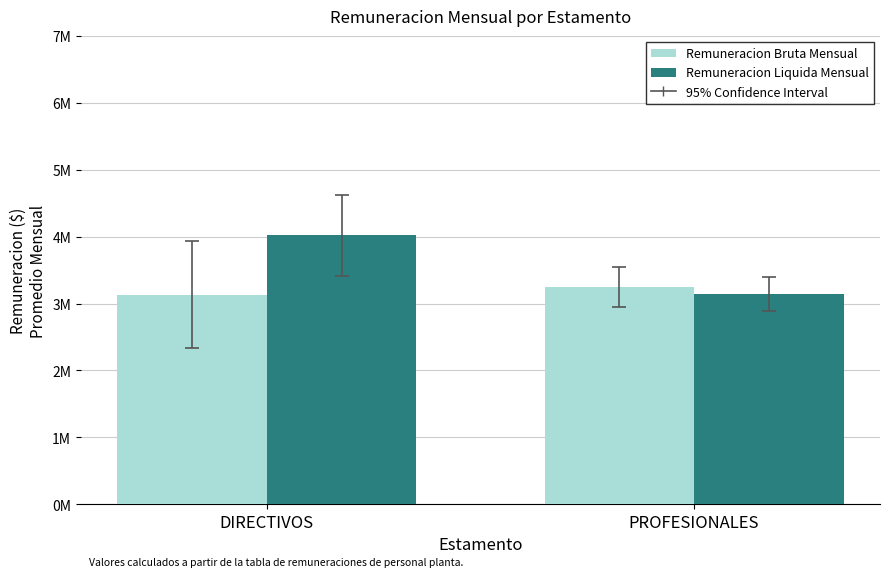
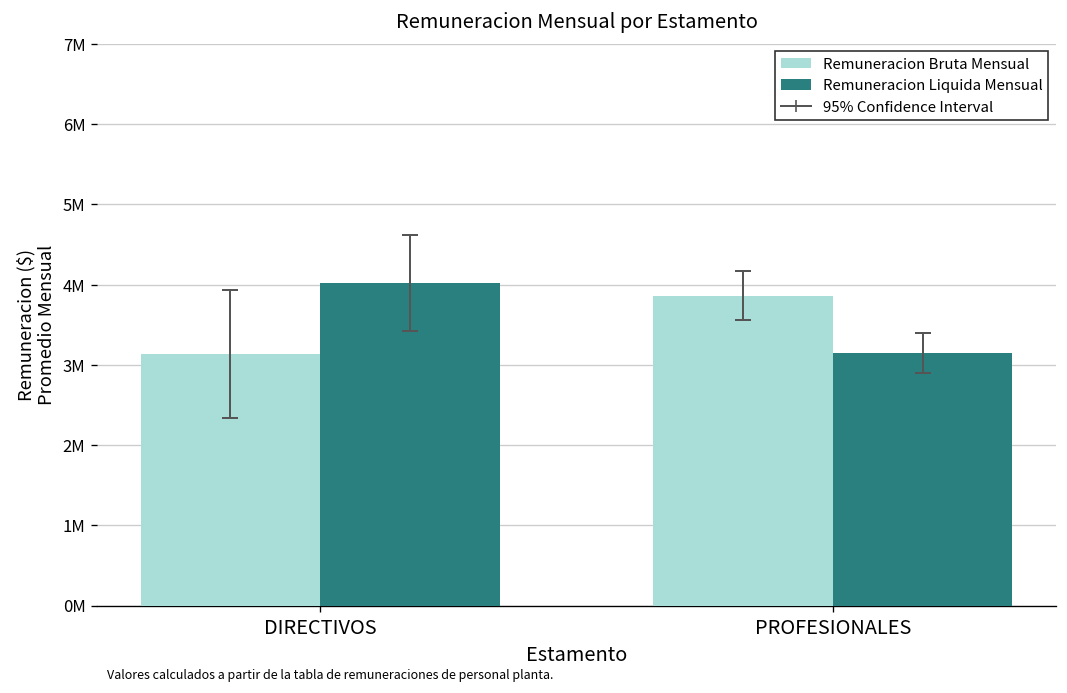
  {
    "Remuneracion Bruta Mensual": {
      "DIRECTIVOS": 3100000,
-     "PROFESIONALES": 3300000
+     "PROFESIONALES": 3900000
    },
    "Remuneracion Liquida Mensual": {
      "DIRECTIVOS": 4000000,
      "PROFESIONALES": 3100000
    }
  }
